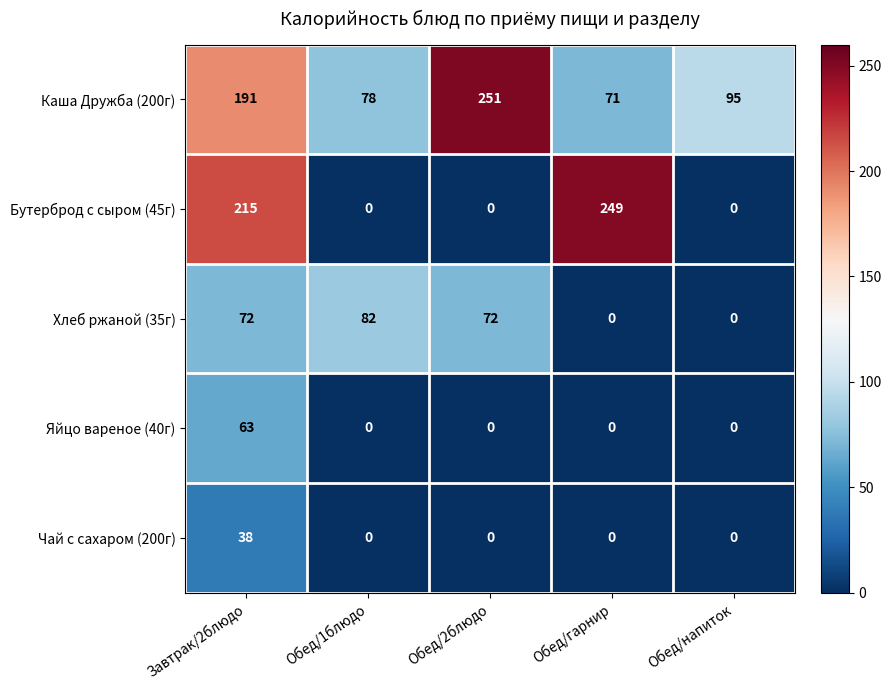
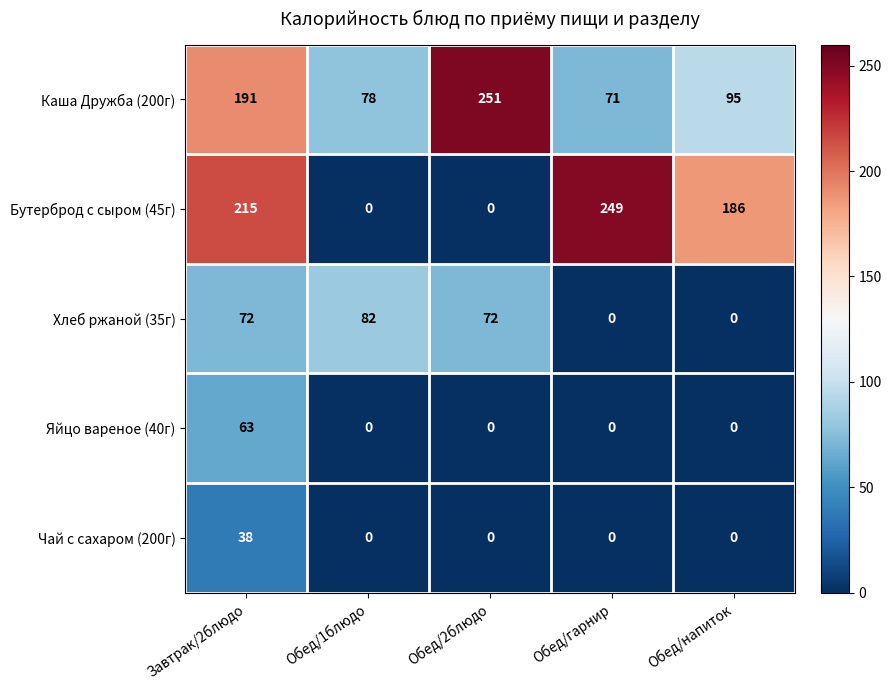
  {
    "Каша Дружба (200г)": {
      "Завтрак/2блюдо": 191,
      "Обед/1блюдо": 78,
      "Обед/2блюдо": 251,
      "Обед/гарнир": 71,
      "Обед/напиток": 95
    },
    "Бутерброд с сыром (45г)": {
      "Завтрак/2блюдо": 215,
      "Обед/1блюдо": 0,
      "Обед/2блюдо": 0,
      "Обед/гарнир": 249,
-     "Обед/напиток": 0
+     "Обед/напиток": 186
    },
    "Хлеб ржаной (35г)": {
      "Завтрак/2блюдо": 72,
      "Обед/1блюдо": 82,
      "Обед/2блюдо": 72,
      "Обед/гарнир": 0,
      "Обед/напиток": 0
    },
    "Яйцо вареное (40г)": {
      "Завтрак/2блюдо": 63,
      "Обед/1блюдо": 0,
      "Обед/2блюдо": 0,
      "Обед/гарнир": 0,
      "Обед/напиток": 0
    },
    "Чай с сахаром (200г)": {
      "Завтрак/2блюдо": 38,
      "Обед/1блюдо": 0,
      "Обед/2блюдо": 0,
      "Обед/гарнир": 0,
      "Обед/напиток": 0
    }
  }
